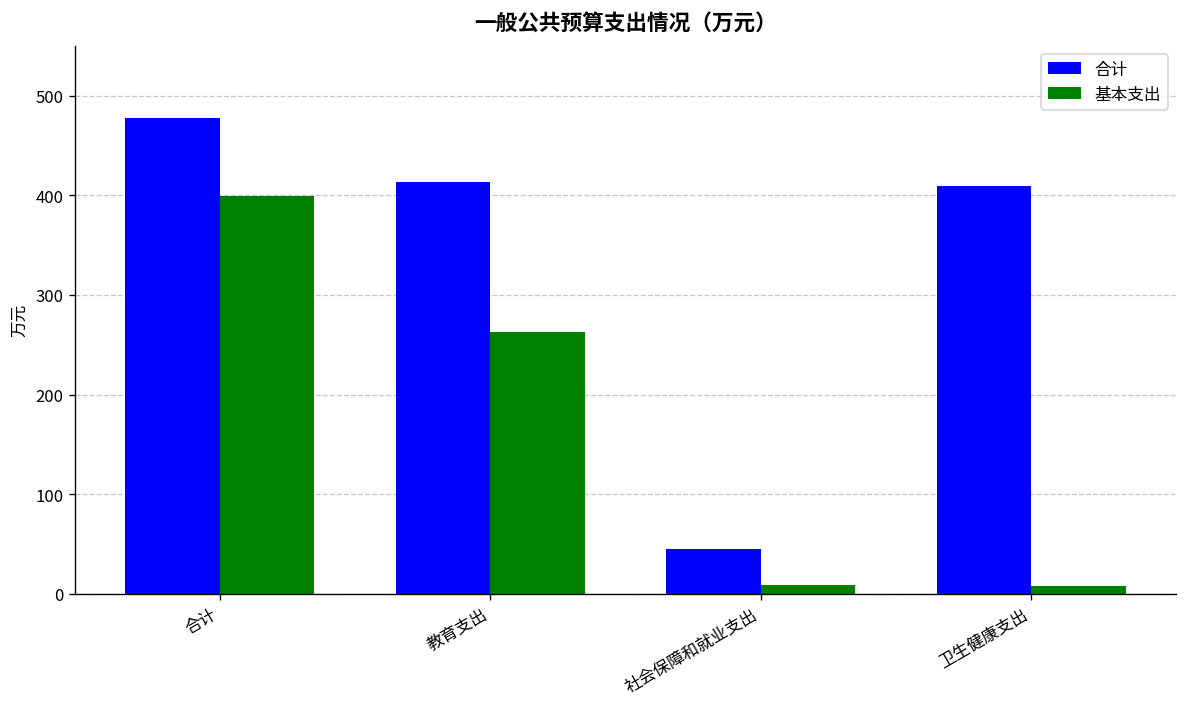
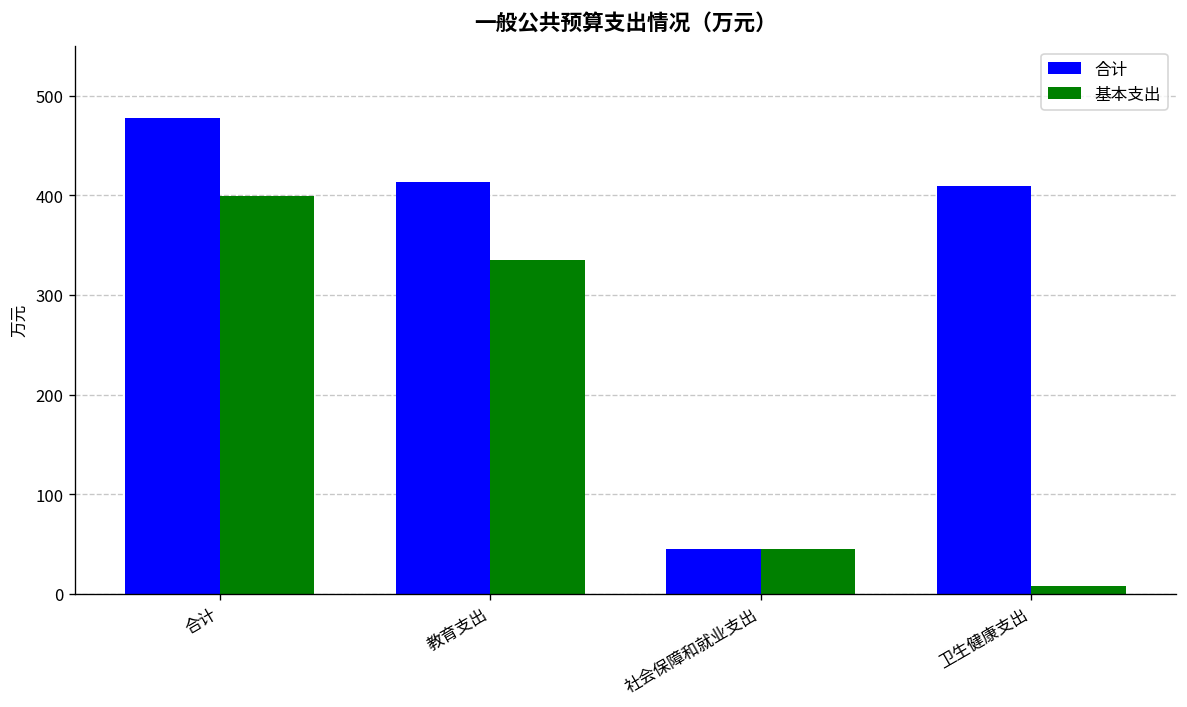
  {
    "合计": {
      "合计": 480,
      "教育支出": 410,
      "社会保障和就业支出": 50,
      "卫生健康支出": 410
    },
    "基本支出": {
      "合计": 400,
-     "教育支出": 260,
-     "社会保障和就业支出": 10,
+     "教育支出": 330,
+     "社会保障和就业支出": 50,
      "卫生健康支出": 10
    }
  }
